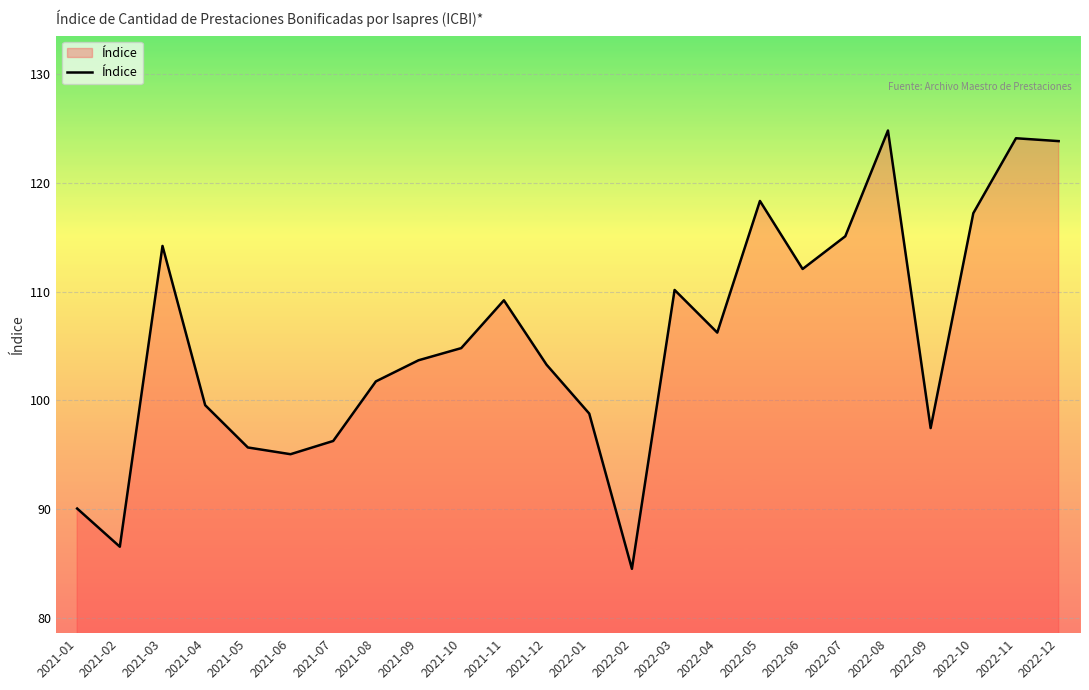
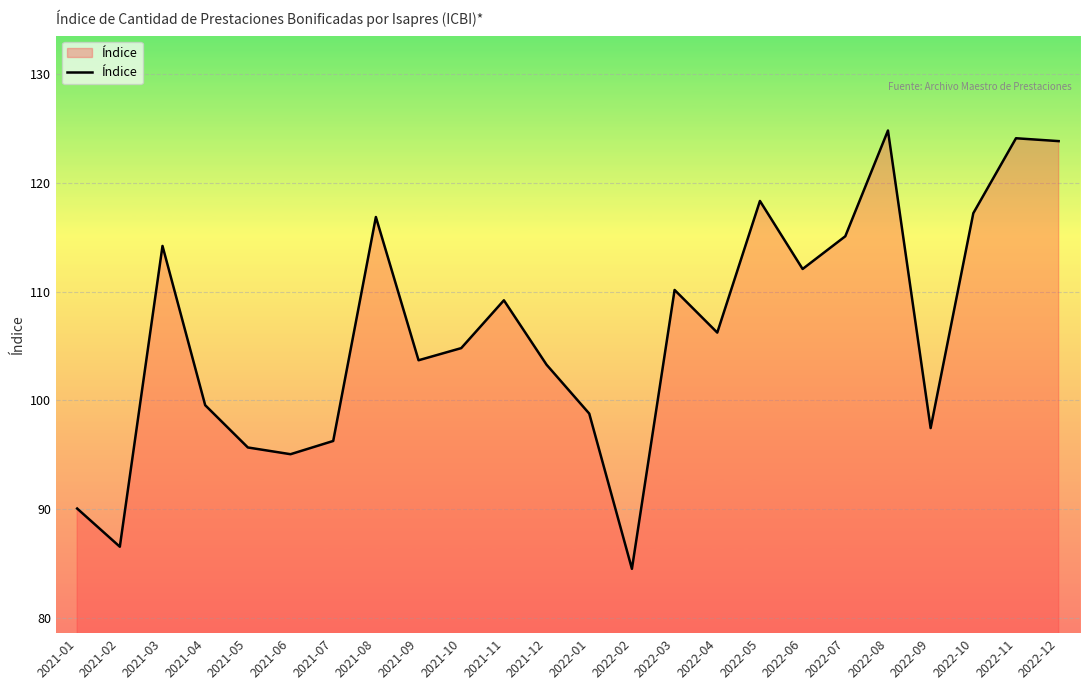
  {
    "2021-01": 90.0,
    "2021-02": 86.5,
    "2021-03": 114.2,
    "2021-04": 99.6,
    "2021-05": 95.7,
    "2021-06": 95.0,
    "2021-07": 96.3,
-   "2021-08": 101.7,
+   "2021-08": 116.9,
    "2021-09": 103.7,
    "2021-10": 104.8,
    "2021-11": 109.2,
    "2021-12": 103.3,
    "2022-01": 98.8,
    "2022-02": 84.5,
    "2022-03": 110.1,
    "2022-04": 106.2,
    "2022-05": 118.3,
    "2022-06": 112.1,
    "2022-07": 115.1,
    "2022-08": 124.8,
    "2022-09": 97.4,
    "2022-10": 117.2,
    "2022-11": 124.1,
    "2022-12": 123.8
  }
